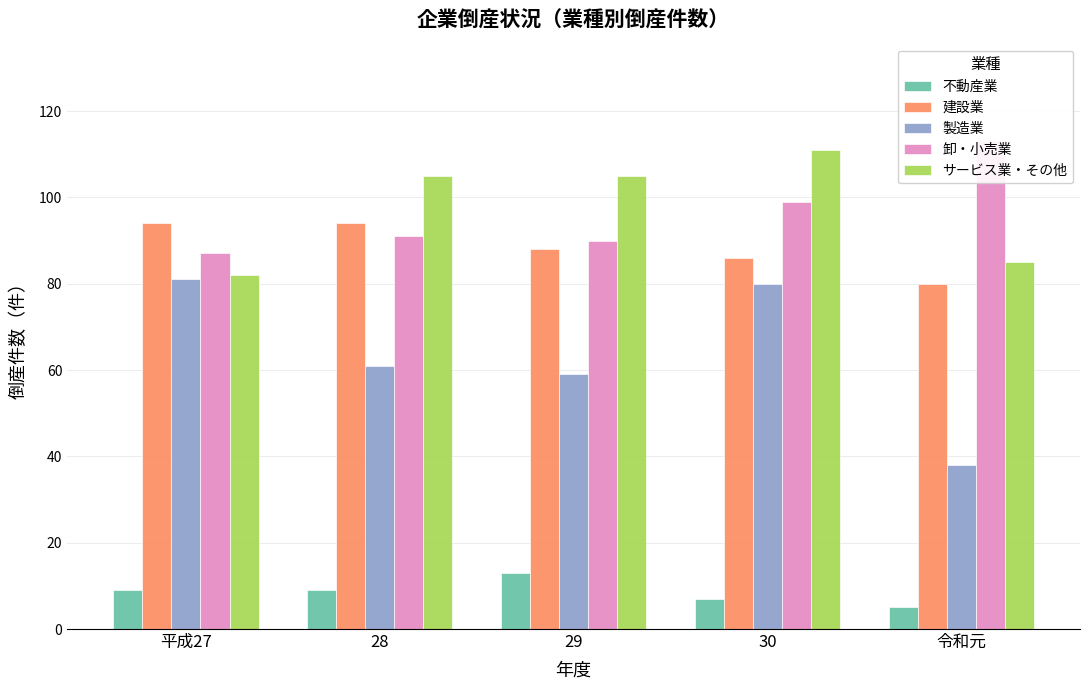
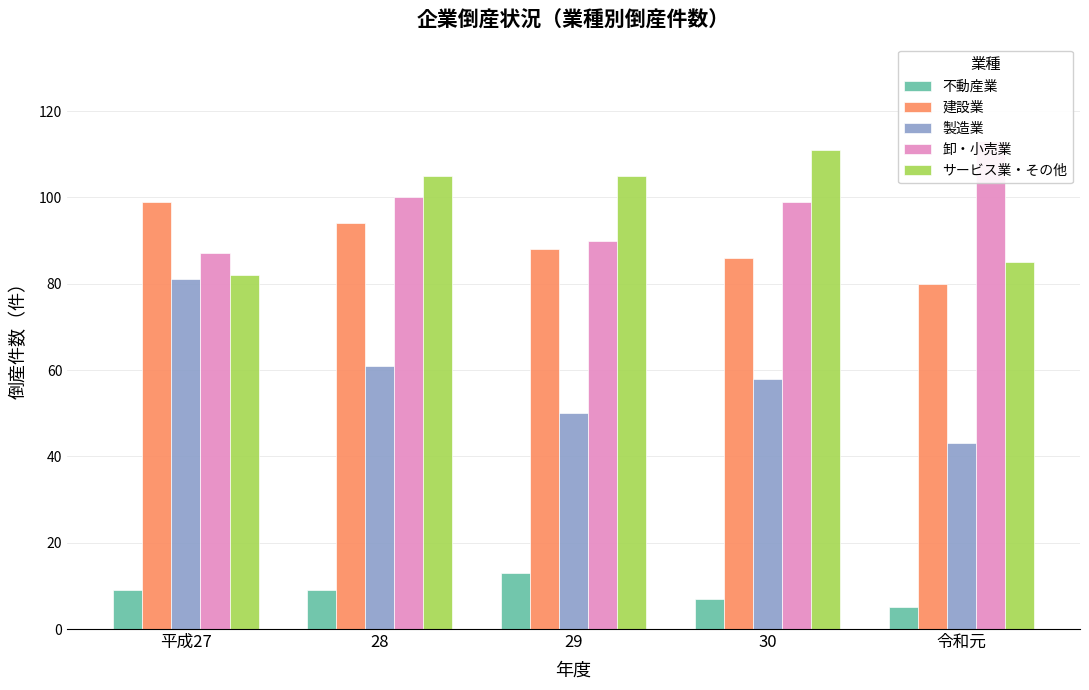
  {
    "不動産業": {
      "平成27": 9,
      "28": 9,
      "29": 13,
      "30": 7,
      "令和元": 5
    },
    "建設業": {
-     "平成27": 94,
+     "平成27": 99,
      "28": 94,
      "29": 88,
      "30": 86,
      "令和元": 80
    },
    "製造業": {
      "平成27": 81,
      "28": 61,
-     "29": 59,
-     "30": 80,
-     "令和元": 38
+     "29": 50,
+     "30": 58,
+     "令和元": 43
    },
    "卸・小売業": {
      "平成27": 87,
-     "28": 91,
+     "28": 100,
      "29": 90,
      "30": 99
    },
    "サービス業・その他": {
      "平成27": 82,
      "28": 105,
      "29": 105,
      "30": 111,
      "令和元": 85
    }
  }
